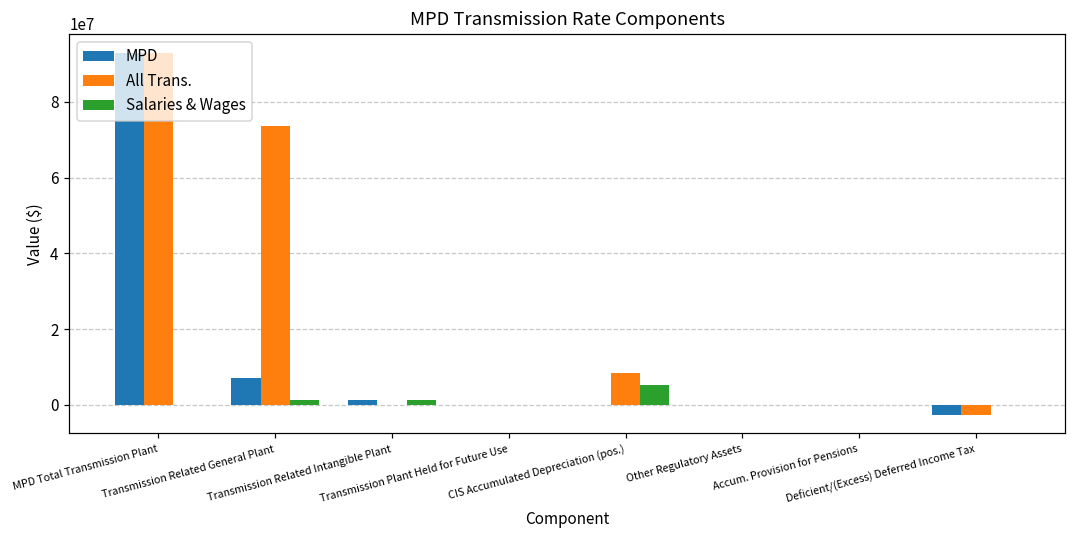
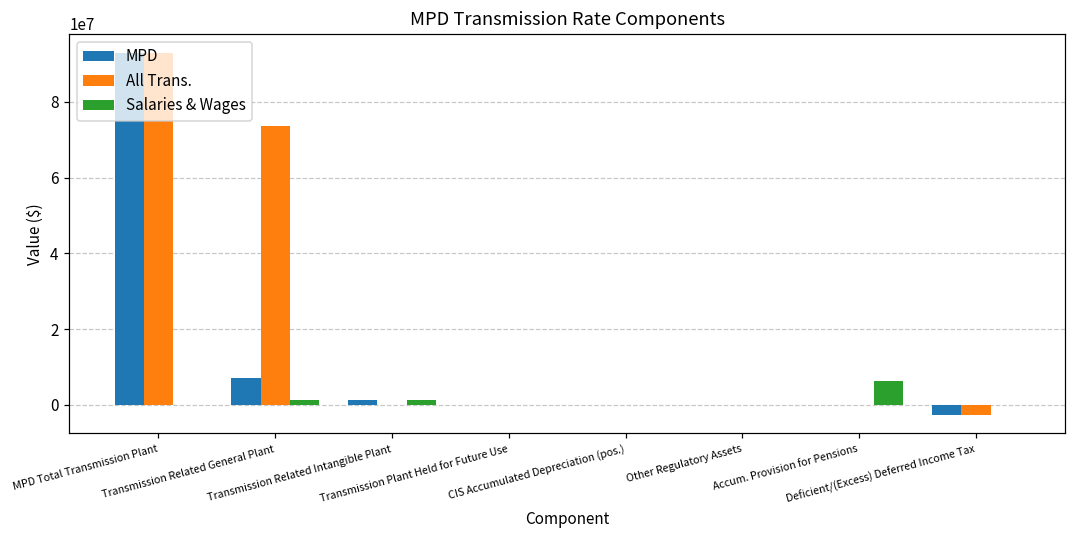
  {
    "MPD": {
      "Transmission Related General Plant": 7000000,
      "Transmission Related Intangible Plant": 1000000,
      "Transmission Plant Held for Future Use": 0,
      "Deficient/(Excess) Deferred Income Tax": -3000000
    },
    "All Trans.": {
      "Transmission Related General Plant": 74000000,
      "Transmission Related Intangible Plant": 0,
      "Transmission Plant Held for Future Use": 0,
-     "CIS Accumulated Depreciation (pos.)": 9000000,
+     "CIS Accumulated Depreciation (pos.)": 0,
      "Other Regulatory Assets": 0,
      "Accum. Provision for Pensions": 0,
      "Deficient/(Excess) Deferred Income Tax": -3000000
    },
    "Salaries & Wages": {
      "MPD Total Transmission Plant": 0,
      "Transmission Related General Plant": 1000000,
      "Transmission Related Intangible Plant": 1000000,
      "Transmission Plant Held for Future Use": 0,
-     "CIS Accumulated Depreciation (pos.)": 5000000,
-     "Accum. Provision for Pensions": 0,
+     "CIS Accumulated Depreciation (pos.)": 0,
+     "Accum. Provision for Pensions": 6000000,
      "Deficient/(Excess) Deferred Income Tax": 0
    }
  }
